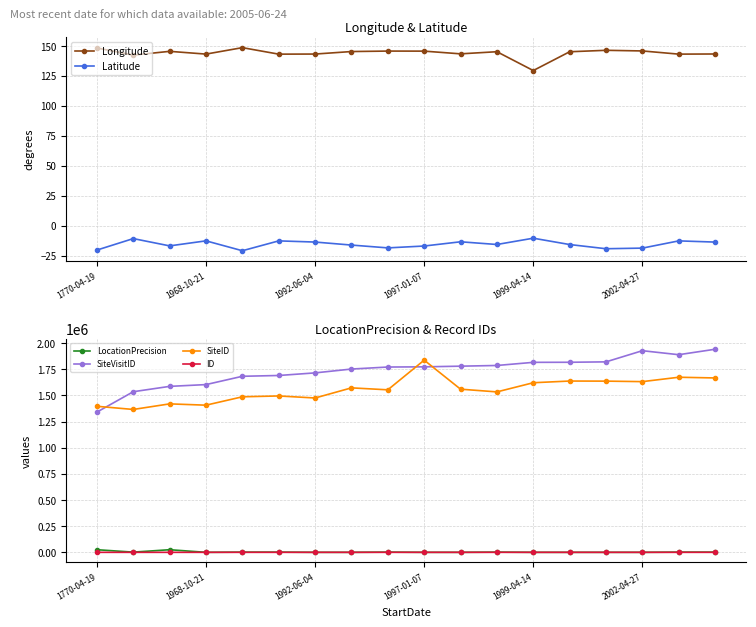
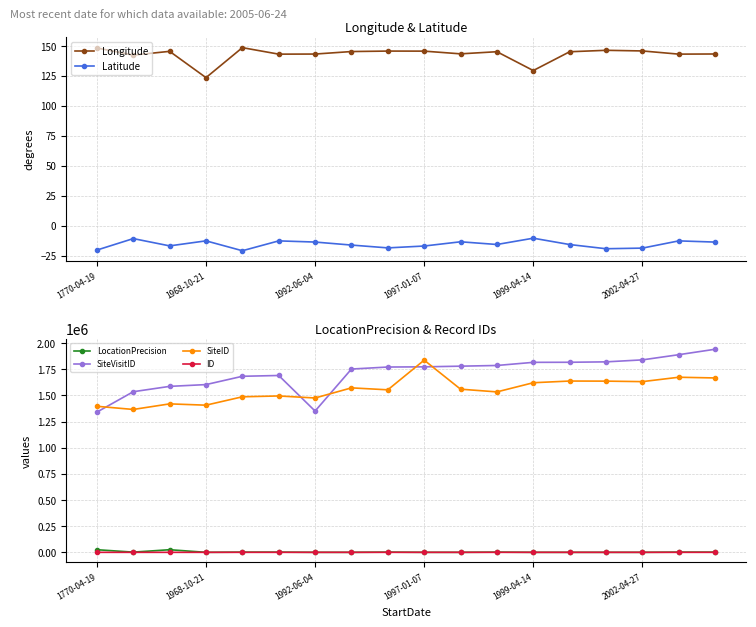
  {
    "Longitude & Latitude": {
      "Longitude": {
-       "1968-10-21": 143,
+       "1968-10-21": 124,
        "1992-06-04": 143,
        "1997-01-07": 146,
        "1999-04-14": 130,
        "2002-04-27": 146
      },
      "Latitude": {
        "1770-04-19": -20,
        "1968-10-21": -13,
        "1992-06-04": -14,
        "1997-01-07": -17,
        "1999-04-14": -10,
        "2002-04-27": -19
      }
    },
    "LocationPrecision & Record IDs": {
      "LocationPrecision": {
        "1770-04-19": 30000
      },
      "SiteVisitID": {
        "1770-04-19": 1340000,
        "1968-10-21": 1600000,
-       "1992-06-04": 1710000,
+       "1992-06-04": 1350000,
        "1997-01-07": 1770000,
        "1999-04-14": 1820000,
-       "2002-04-27": 1930000
+       "2002-04-27": 1840000
      },
      "SiteID": {
        "1770-04-19": 1400000,
        "1968-10-21": 1410000,
        "1992-06-04": 1470000,
        "1997-01-07": 1840000,
        "1999-04-14": 1620000,
        "2002-04-27": 1630000
      },
      "ID": {
        "1770-04-19": 0
      }
    }
  }
